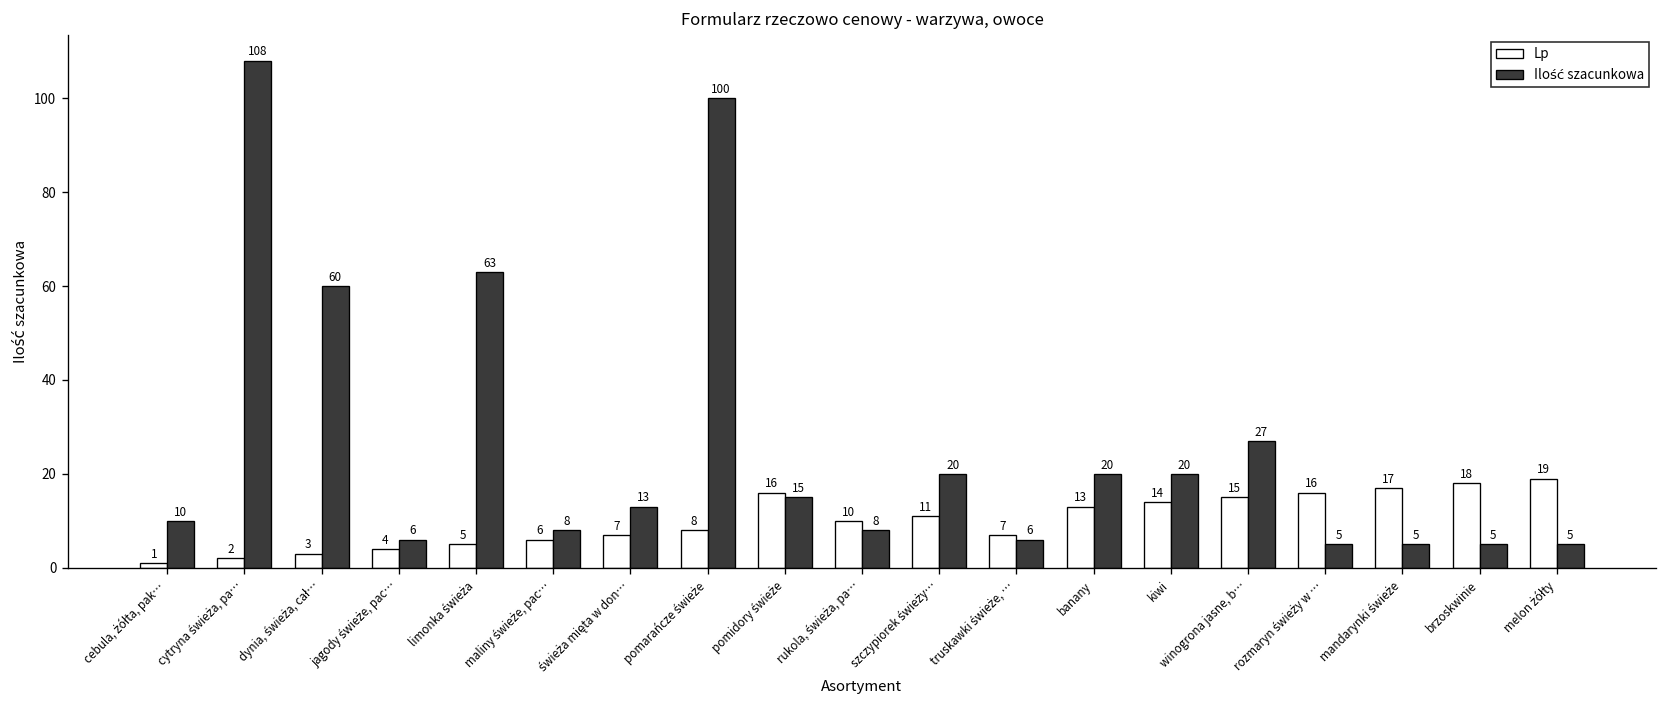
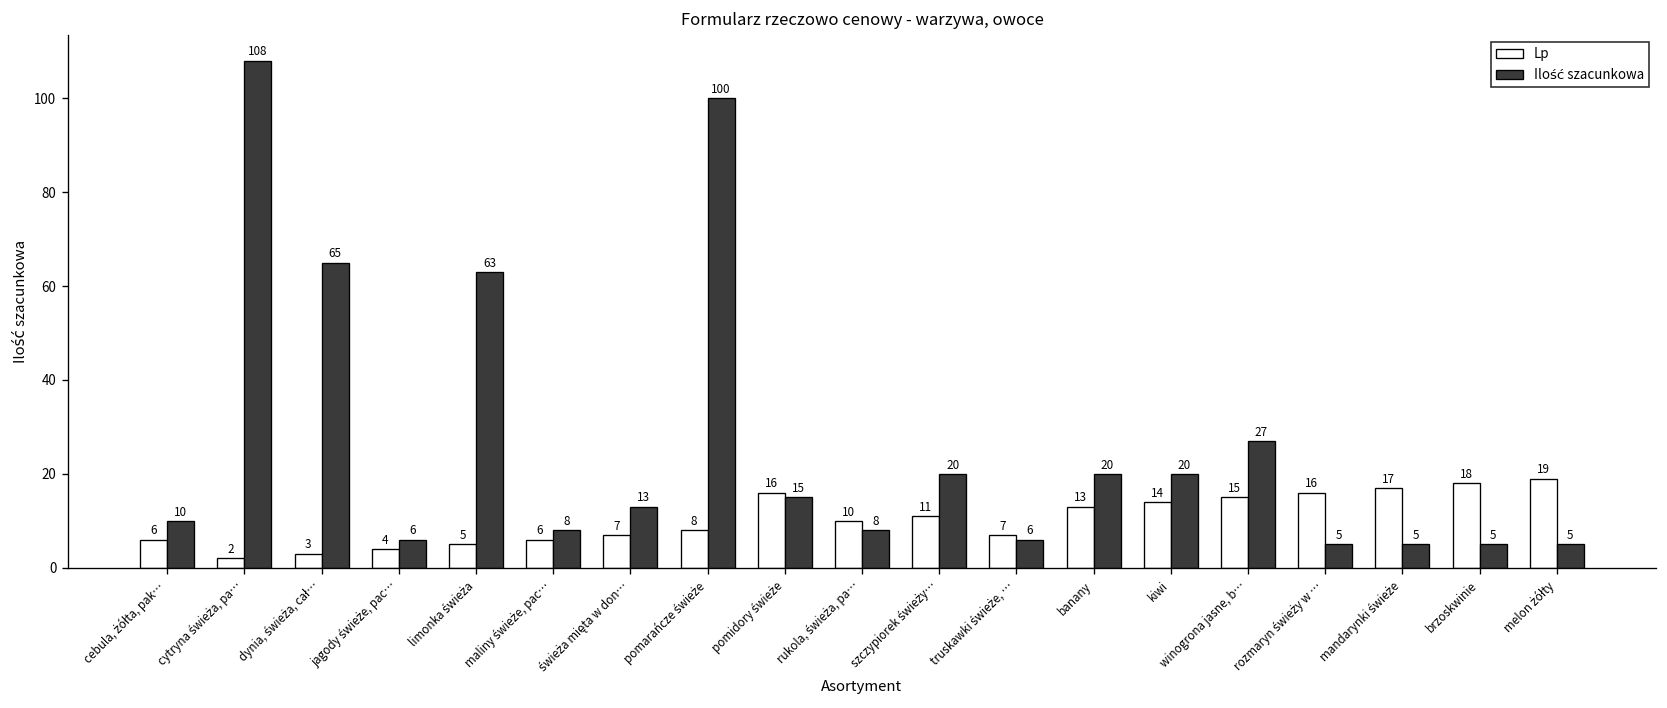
  {
    "Lp": {
-     "cebula, żółta, pak…": 1,
+     "cebula, żółta, pak…": 6,
      "cytryna świeża, pa…": 2,
      "dynia, świeża, cał…": 3,
      "jagody świeże, pac…": 4,
      "limonka świeża": 5,
      "maliny świeże, pac…": 6,
      "świeża mięta w don…": 7,
      "pomarańcze świeże": 8,
      "pomidory świeże": 16,
      "rukola, świeża, pa…": 10,
      "szczypiorek świeży…": 11,
      "truskawki świeże, …": 7,
      "banany": 13,
      "kiwi": 14,
      "winogrona jasne, b…": 15,
      "rozmaryn świeży w …": 16,
      "mandarynki świeże": 17,
      "brzoskwinie": 18,
      "melon żółty": 19
    },
    "Ilość szacunkowa": {
      "cebula, żółta, pak…": 10,
      "cytryna świeża, pa…": 108,
-     "dynia, świeża, cał…": 60,
+     "dynia, świeża, cał…": 65,
      "jagody świeże, pac…": 6,
      "limonka świeża": 63,
      "maliny świeże, pac…": 8,
      "świeża mięta w don…": 13,
      "pomarańcze świeże": 100,
      "pomidory świeże": 15,
      "rukola, świeża, pa…": 8,
      "szczypiorek świeży…": 20,
      "truskawki świeże, …": 6,
      "banany": 20,
      "kiwi": 20,
      "winogrona jasne, b…": 27,
      "rozmaryn świeży w …": 5,
      "mandarynki świeże": 5,
      "brzoskwinie": 5,
      "melon żółty": 5
    }
  }
